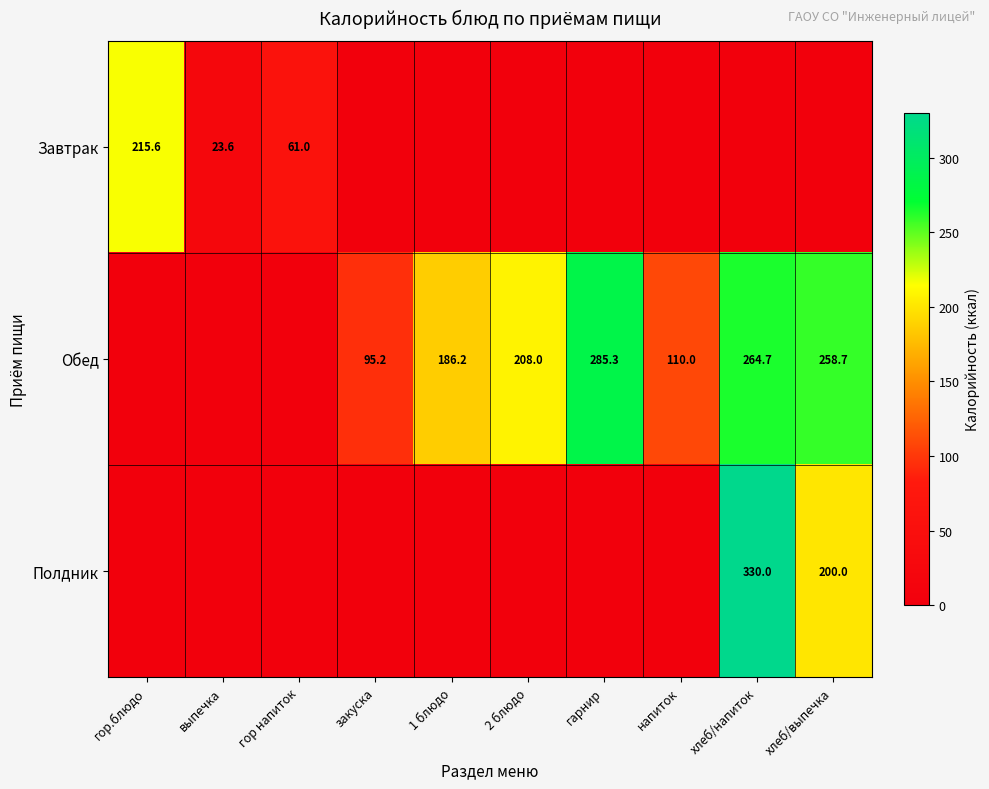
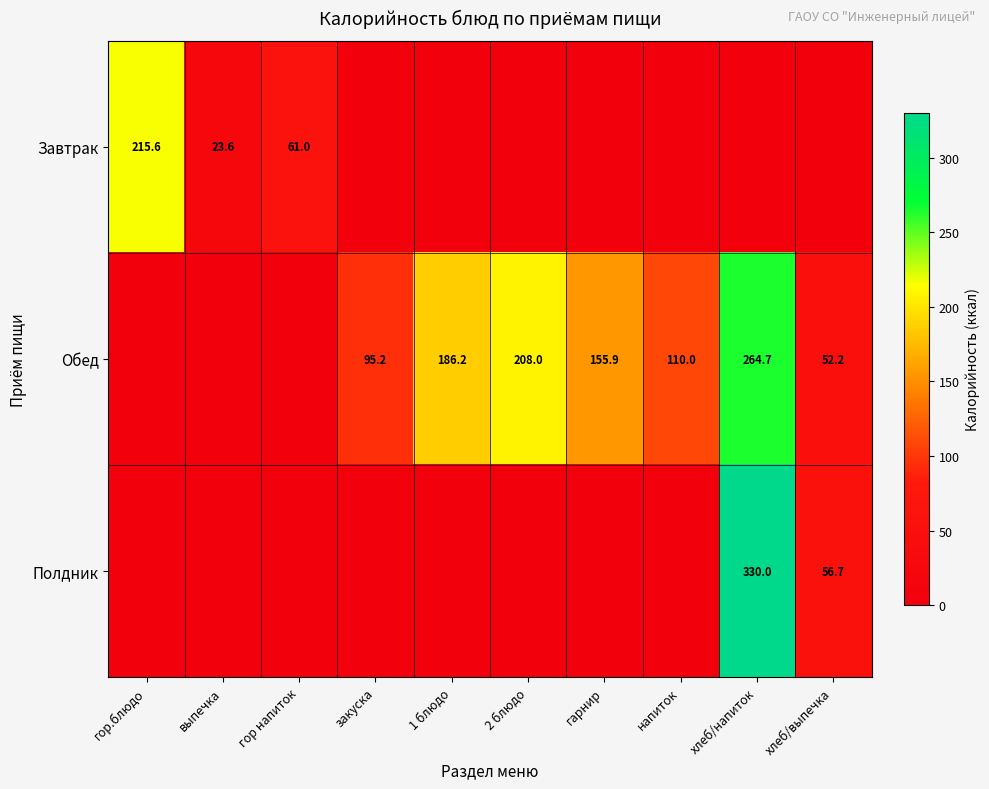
  {
    "Завтрак": {
      "гор.блюдо": 215.6,
      "выпечка": 23.6,
      "гор напиток": 61.0
    },
    "Обед": {
      "закуска": 95.2,
      "1 блюдо": 186.2,
      "2 блюдо": 208.0,
-     "гарнир": 285.3,
+     "гарнир": 155.9,
      "напиток": 110.0,
      "хлеб/напиток": 264.7,
-     "хлеб/выпечка": 258.7
+     "хлеб/выпечка": 52.2
    },
    "Полдник": {
      "хлеб/напиток": 330.0,
-     "хлеб/выпечка": 200.0
+     "хлеб/выпечка": 56.7
    }
  }
